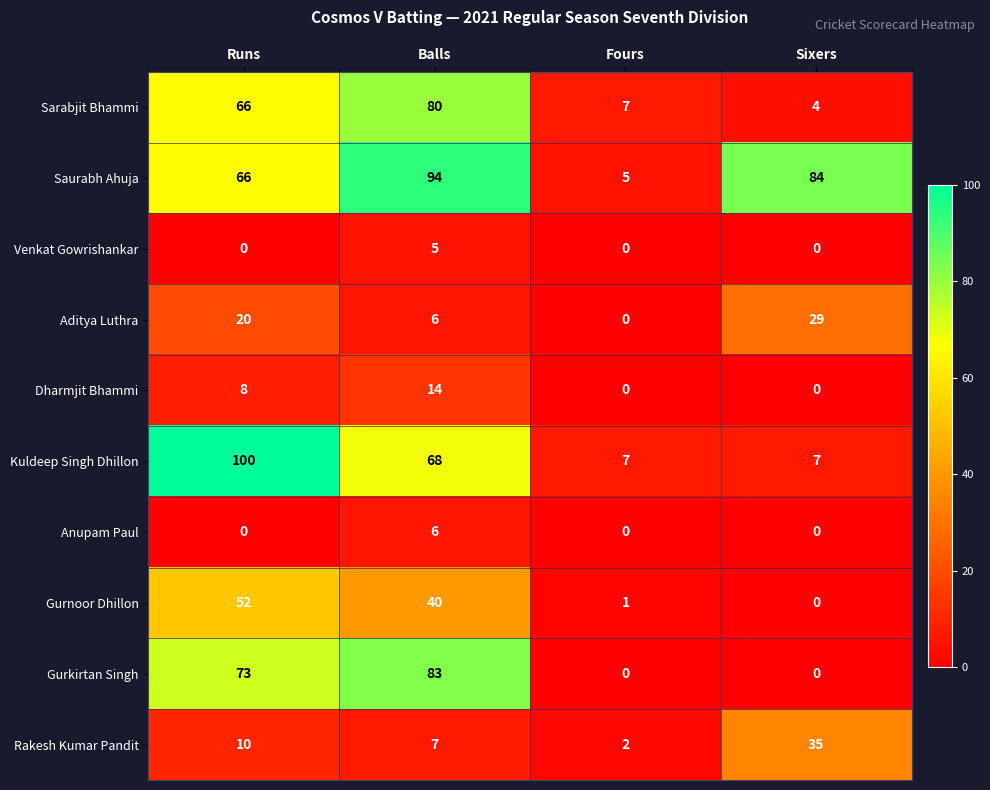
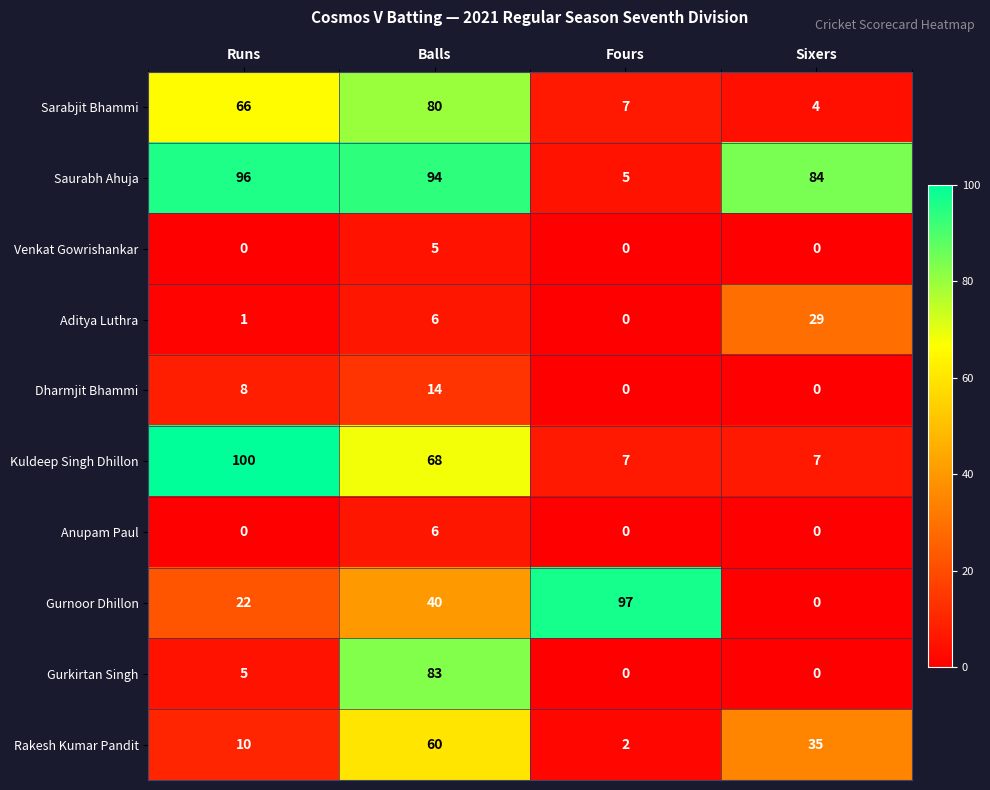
  {
    "Sarabjit Bhammi": {
      "Runs": 66,
      "Balls": 80,
      "Fours": 7,
      "Sixers": 4
    },
    "Saurabh Ahuja": {
-     "Runs": 66,
+     "Runs": 96,
      "Balls": 94,
      "Fours": 5,
      "Sixers": 84
    },
    "Venkat Gowrishankar": {
      "Runs": 0,
      "Balls": 5,
      "Fours": 0,
      "Sixers": 0
    },
    "Aditya Luthra": {
-     "Runs": 20,
+     "Runs": 1,
      "Balls": 6,
      "Fours": 0,
      "Sixers": 29
    },
    "Dharmjit Bhammi": {
      "Runs": 8,
      "Balls": 14,
      "Fours": 0,
      "Sixers": 0
    },
    "Kuldeep Singh Dhillon": {
      "Runs": 100,
      "Balls": 68,
      "Fours": 7,
      "Sixers": 7
    },
    "Anupam Paul": {
      "Runs": 0,
      "Balls": 6,
      "Fours": 0,
      "Sixers": 0
    },
    "Gurnoor Dhillon": {
-     "Runs": 52,
+     "Runs": 22,
      "Balls": 40,
-     "Fours": 1,
+     "Fours": 97,
      "Sixers": 0
    },
    "Gurkirtan Singh": {
-     "Runs": 73,
+     "Runs": 5,
      "Balls": 83,
      "Fours": 0,
      "Sixers": 0
    },
    "Rakesh Kumar Pandit": {
      "Runs": 10,
-     "Balls": 7,
+     "Balls": 60,
      "Fours": 2,
      "Sixers": 35
    }
  }
